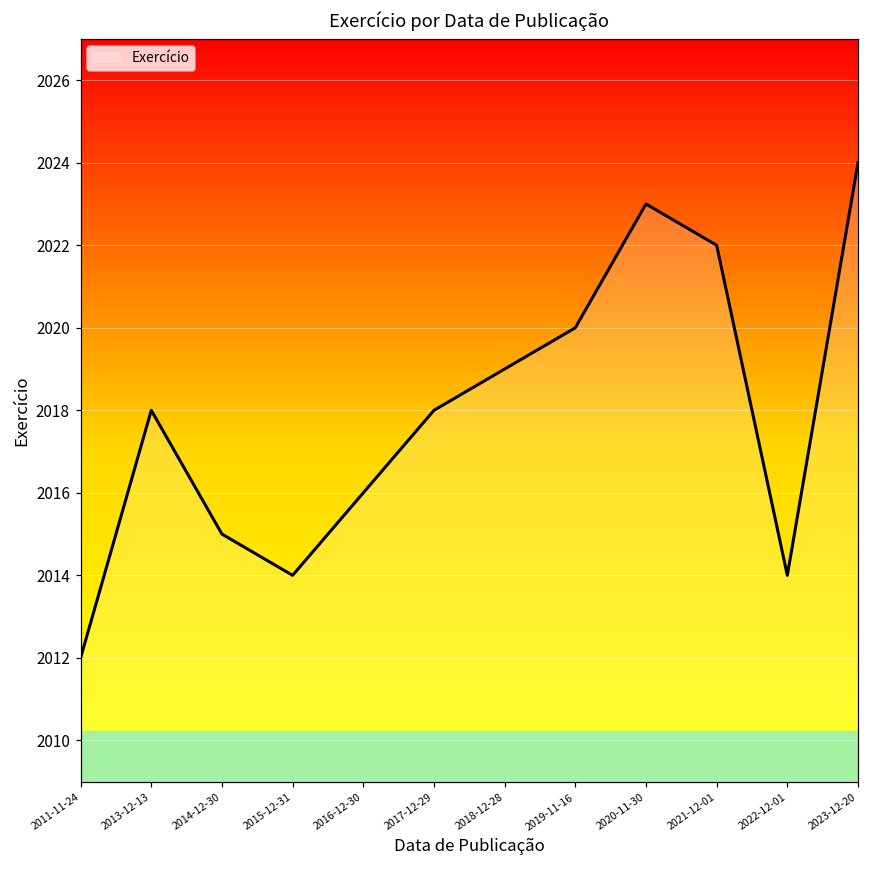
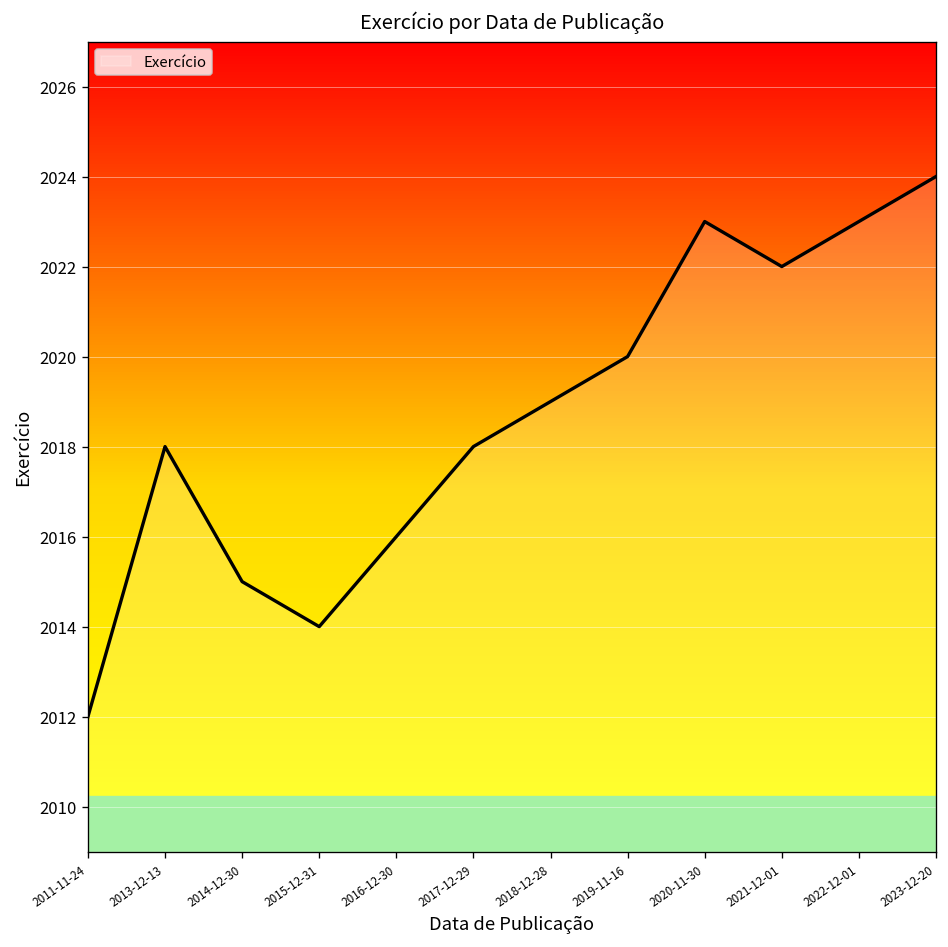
  {
    "2011-11-24": 2012,
    "2013-12-13": 2018,
    "2014-12-30": 2015,
    "2015-12-31": 2014,
    "2016-12-30": 2016,
    "2017-12-29": 2018,
    "2018-12-28": 2019,
    "2019-11-16": 2020,
    "2020-11-30": 2023,
    "2021-12-01": 2022,
-   "2022-12-01": 2014,
+   "2022-12-01": 2023,
    "2023-12-20": 2024
  }
